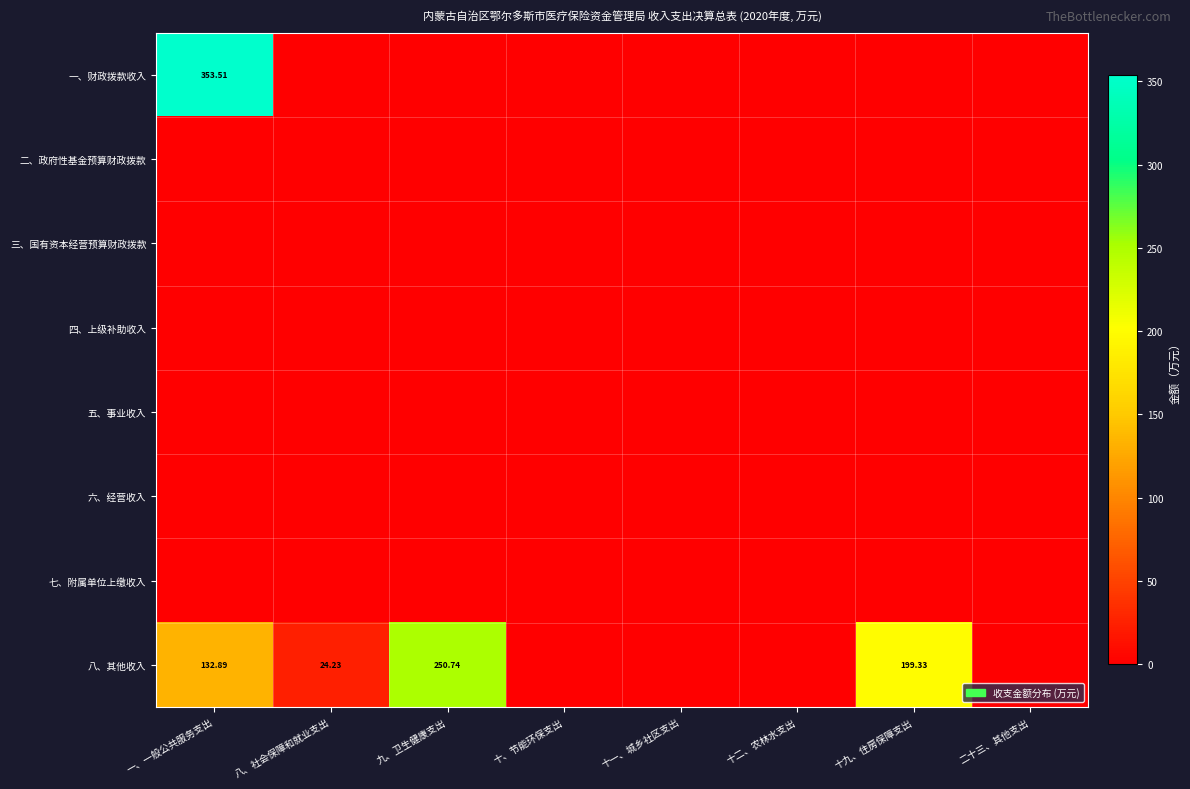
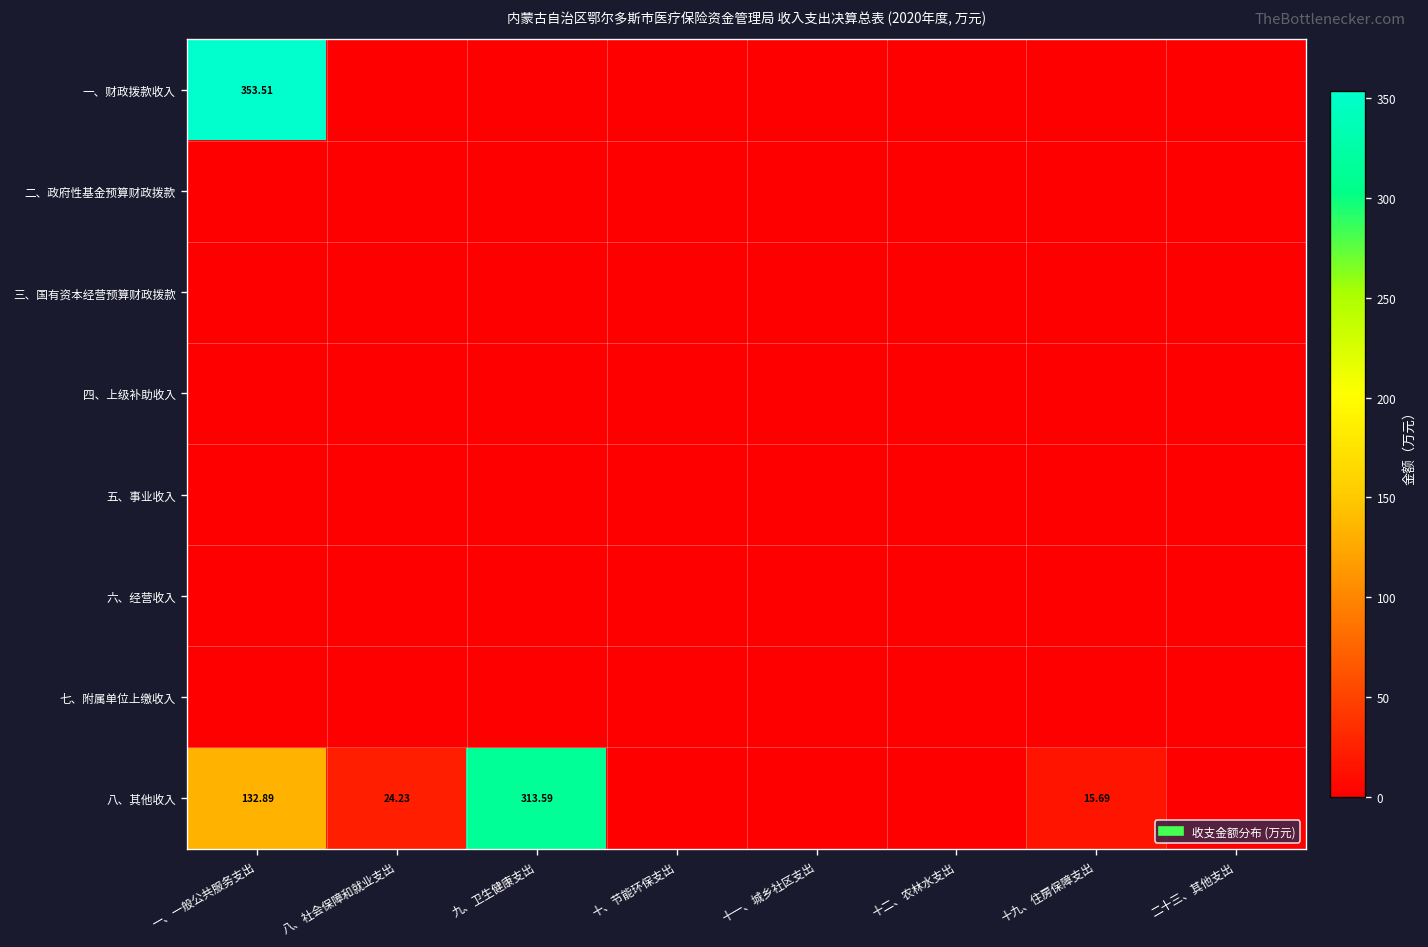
  {
    "一、财政拨款收入": {
      "一、一般公共服务支出": 353.51
    },
    "八、其他收入": {
      "一、一般公共服务支出": 132.89,
      "八、社会保障和就业支出": 24.23,
-     "九、卫生健康支出": 250.74,
-     "十九、住房保障支出": 199.33
+     "九、卫生健康支出": 313.59,
+     "十九、住房保障支出": 15.69
    }
  }
